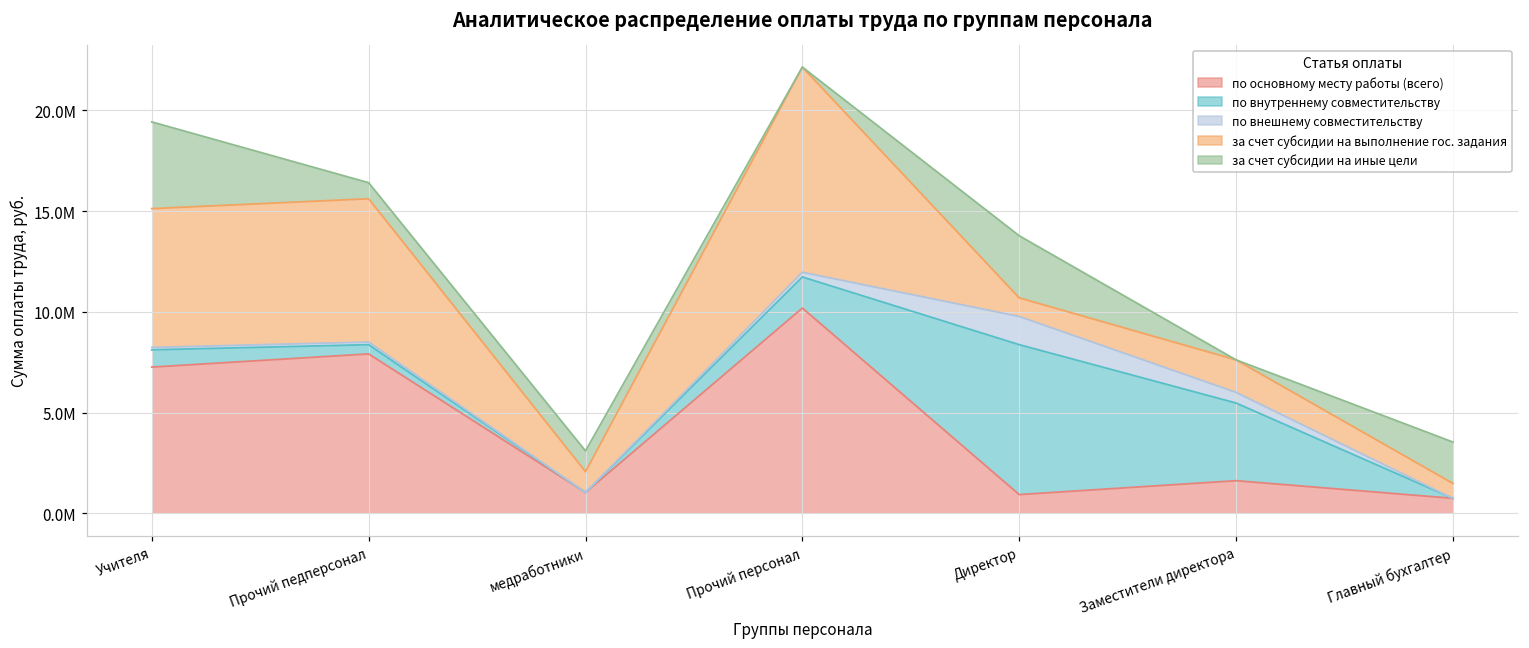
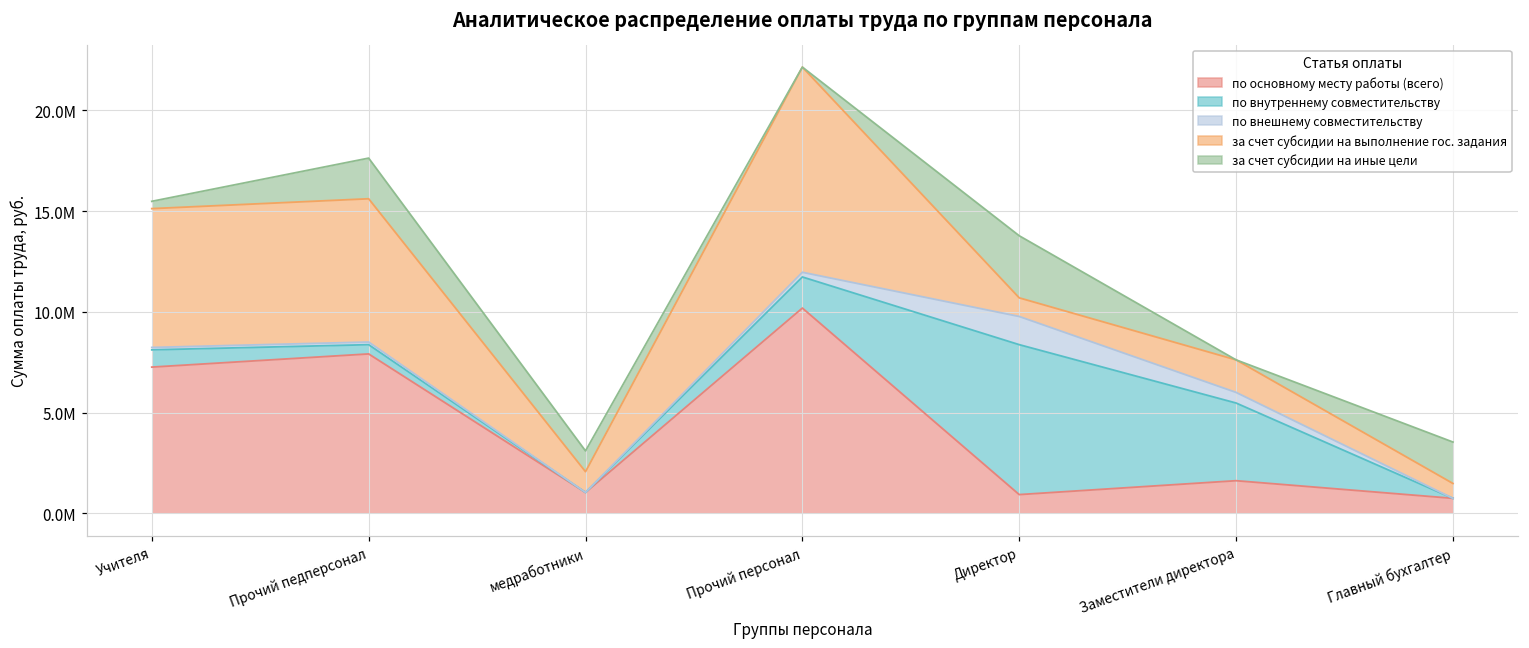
  {
    "по внутреннему совместительству": {
      "Прочий персонал": 1500000,
      "Директор": 7400000,
      "Заместители директора": 3900000
    },
    "по внешнему совместительству": {
      "Прочий персонал": 200000,
      "Директор": 1400000,
      "Заместители директора": 500000
    },
    "за счет субсидии на иные цели": {
-     "Учителя": 4300000,
-     "Прочий педперсонал": 800000,
+     "Учителя": 400000,
+     "Прочий педперсонал": 2000000,
      "медработники": 1000000,
      "Директор": 3100000,
      "Главный бухгалтер": 2100000
    }
  }
